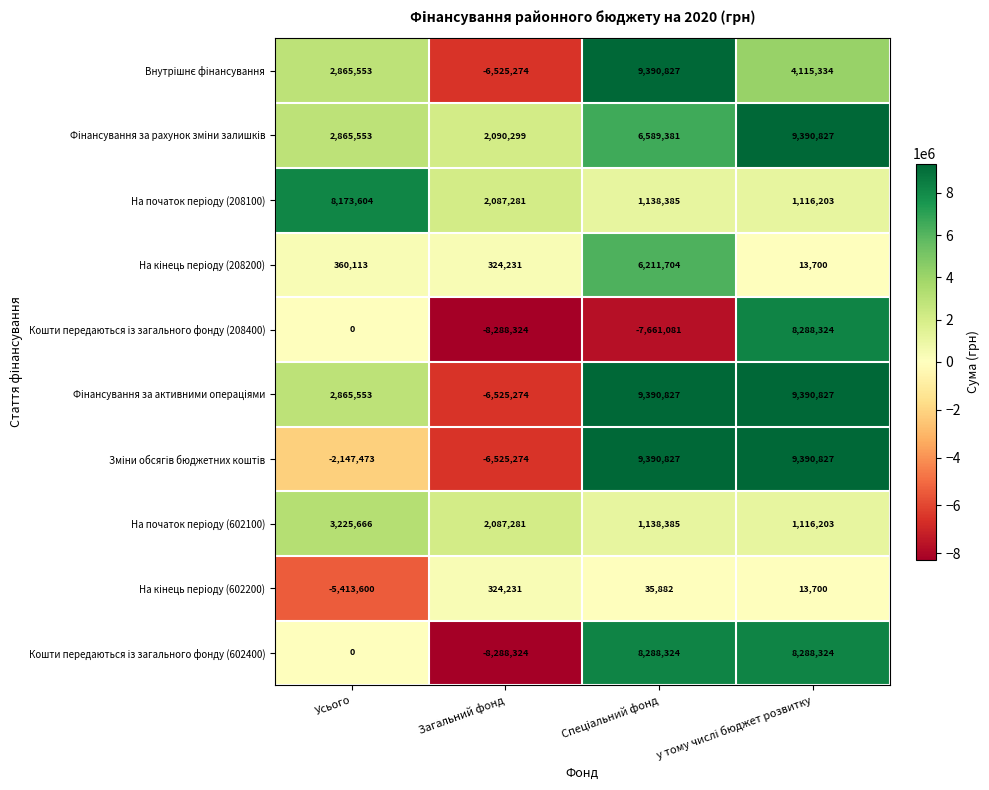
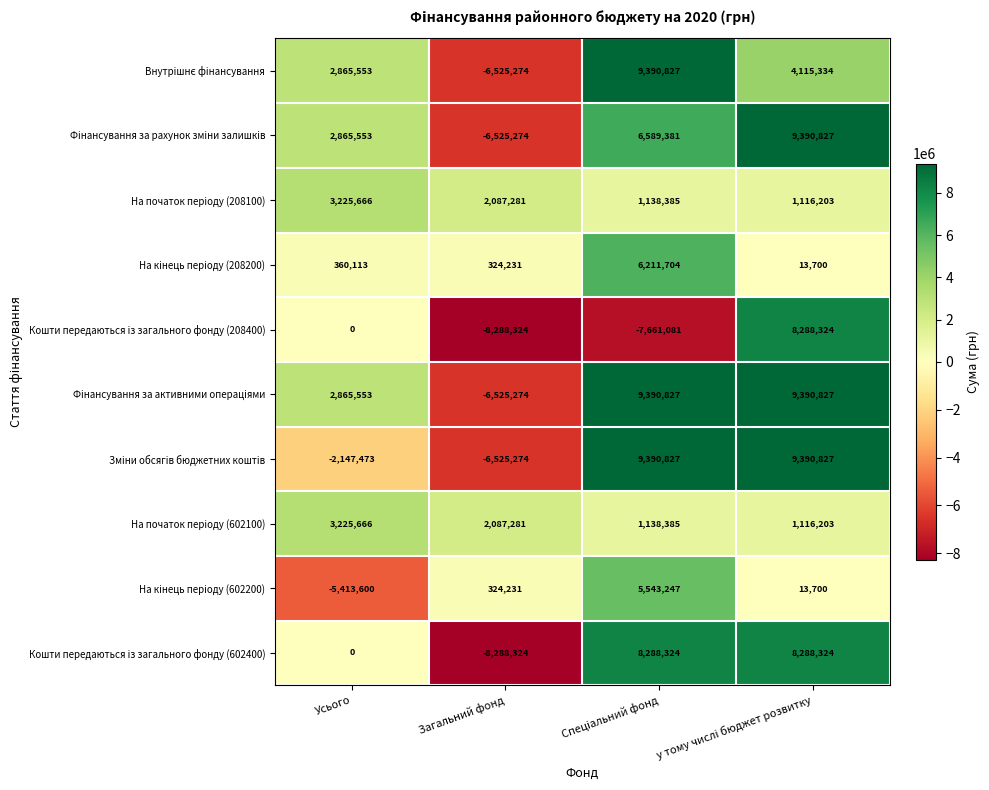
  {
    "Внутрішнє фінансування": {
      "Усього": "2,865,553",
      "Загальний фонд": "-6,525,274",
      "Спеціальний фонд": "9,390,827",
      "у тому числі бюджет розвитку": "4,115,334"
    },
    "Фінансування за рахунок зміни залишків": {
      "Усього": "2,865,553",
-     "Загальний фонд": "2,090,299",
+     "Загальний фонд": "-6,525,274",
      "Спеціальний фонд": "6,589,381",
      "у тому числі бюджет розвитку": "9,390,827"
    },
    "На початок періоду (208100)": {
-     "Усього": "8,173,604",
+     "Усього": "3,225,666",
      "Загальний фонд": "2,087,281",
      "Спеціальний фонд": "1,138,385",
      "у тому числі бюджет розвитку": "1,116,203"
    },
    "На кінець періоду (208200)": {
      "Усього": "360,113",
      "Загальний фонд": "324,231",
      "Спеціальний фонд": "6,211,704",
      "у тому числі бюджет розвитку": "13,700"
    },
    "Кошти передаються із загального фонду (208400)": {
      "Усього": "0",
      "Загальний фонд": "-8,288,324",
      "Спеціальний фонд": "-7,661,081",
      "у тому числі бюджет розвитку": "8,288,324"
    },
    "Фінансування за активними операціями": {
      "Усього": "2,865,553",
      "Загальний фонд": "-6,525,274",
      "Спеціальний фонд": "9,390,827",
      "у тому числі бюджет розвитку": "9,390,827"
    },
    "Зміни обсягів бюджетних коштів": {
      "Усього": "-2,147,473",
      "Загальний фонд": "-6,525,274",
      "Спеціальний фонд": "9,390,827",
      "у тому числі бюджет розвитку": "9,390,827"
    },
    "На початок періоду (602100)": {
      "Усього": "3,225,666",
      "Загальний фонд": "2,087,281",
      "Спеціальний фонд": "1,138,385",
      "у тому числі бюджет розвитку": "1,116,203"
    },
    "На кінець періоду (602200)": {
      "Усього": "-5,413,600",
      "Загальний фонд": "324,231",
-     "Спеціальний фонд": "35,882",
+     "Спеціальний фонд": "5,543,247",
      "у тому числі бюджет розвитку": "13,700"
    },
    "Кошти передаються із загального фонду (602400)": {
      "Усього": "0",
      "Загальний фонд": "-8,288,324",
      "Спеціальний фонд": "8,288,324",
      "у тому числі бюджет розвитку": "8,288,324"
    }
  }
